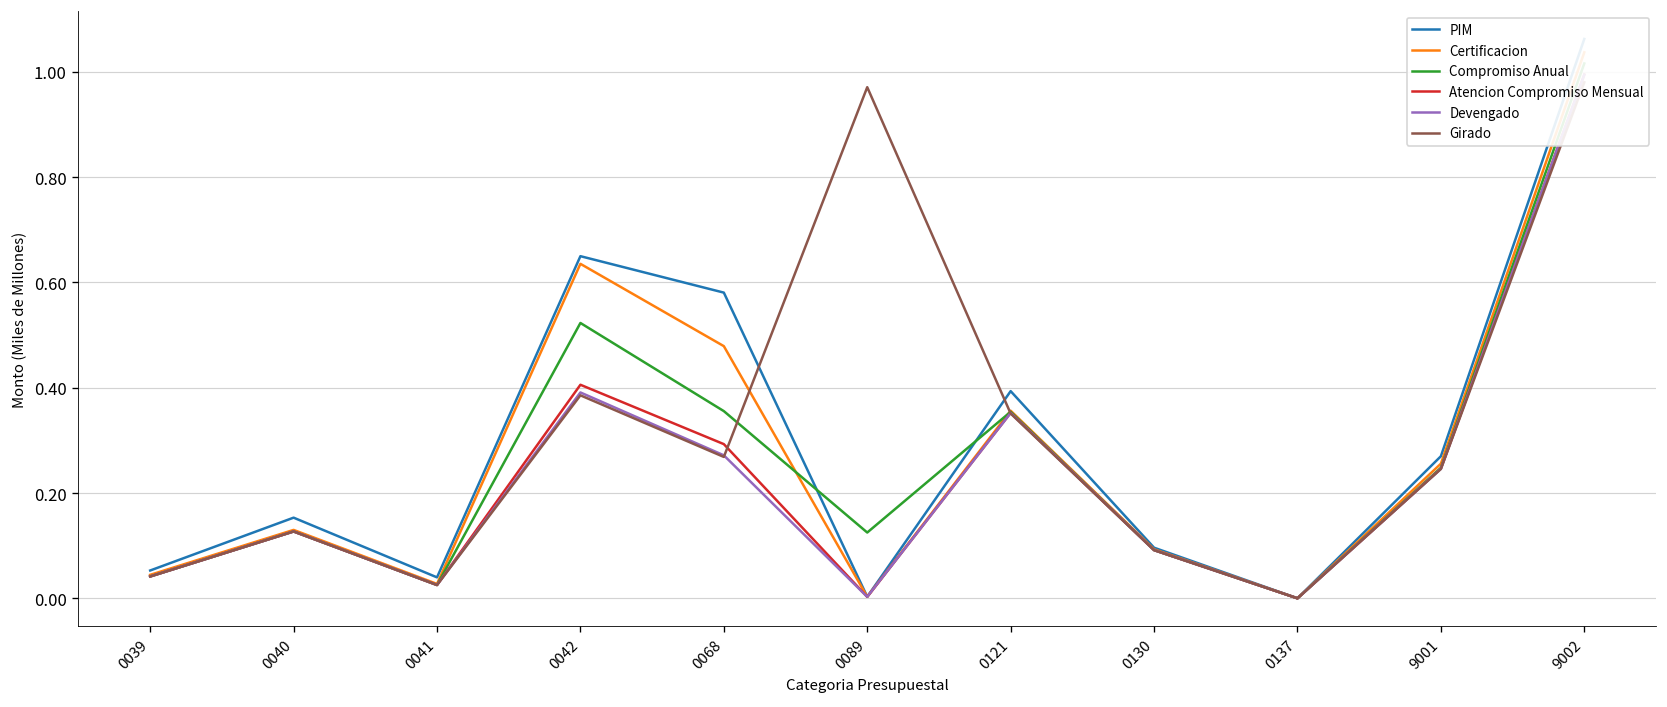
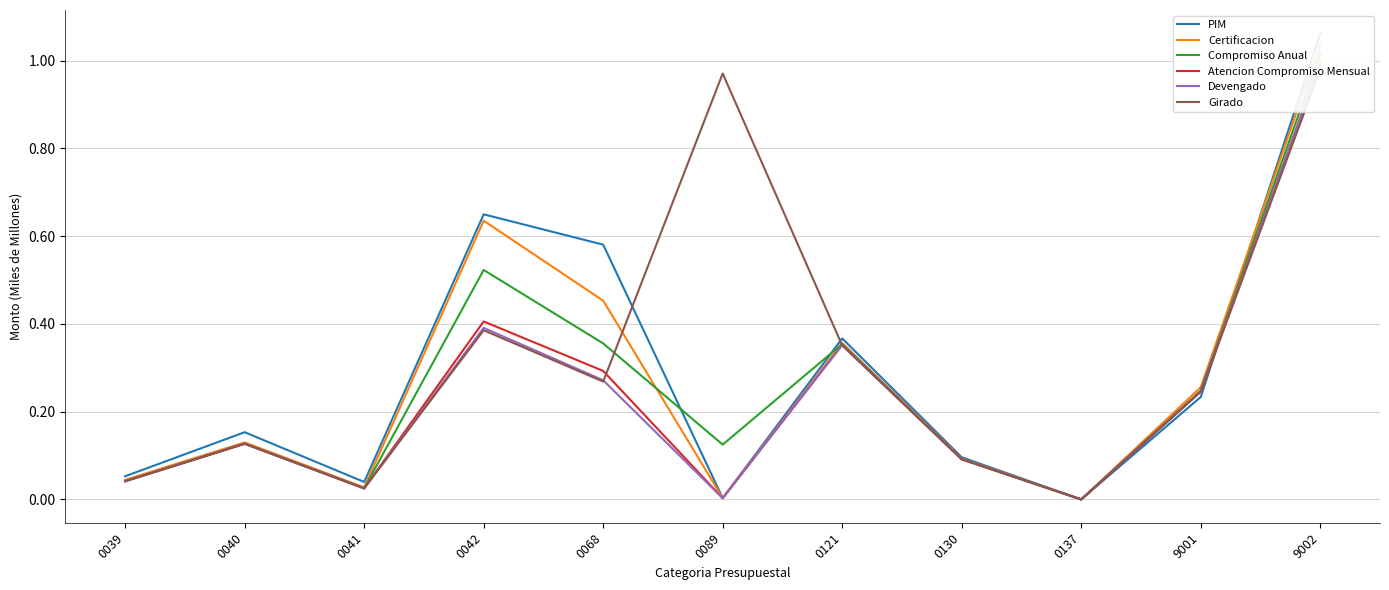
  {
    "PIM": {
      "0039": 0.05,
      "0040": 0.15,
      "0041": 0.04,
      "0042": 0.65,
      "0068": 0.58,
-     "0121": 0.39,
-     "9001": 0.27
+     "0121": 0.37,
+     "9001": 0.23
    },
    "Certificacion": {
      "0042": 0.64,
-     "0068": 0.48,
+     "0068": 0.45,
      "9001": 0.26
    },
    "Compromiso Anual": {
      "0042": 0.52,
      "0068": 0.36,
      "0089": 0.13
    },
    "Atencion Compromiso Mensual": {
      "0042": 0.41,
      "0068": 0.29
    },
    "Girado": {
      "0089": 0.97
    }
  }
